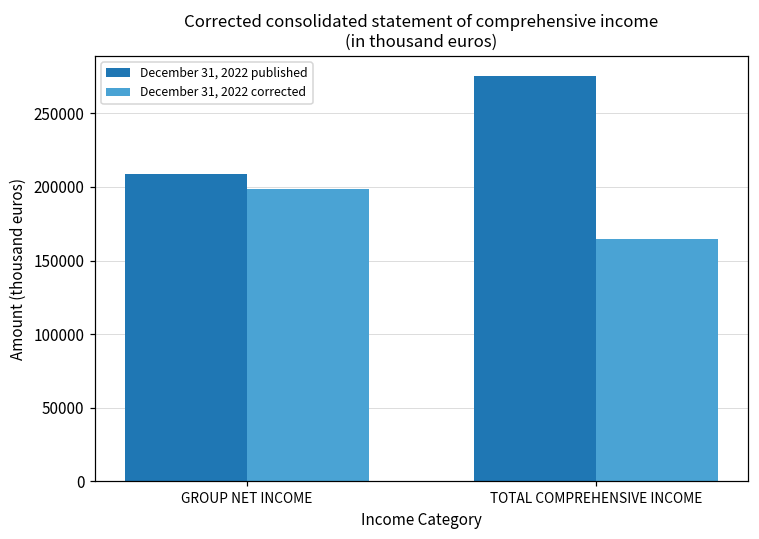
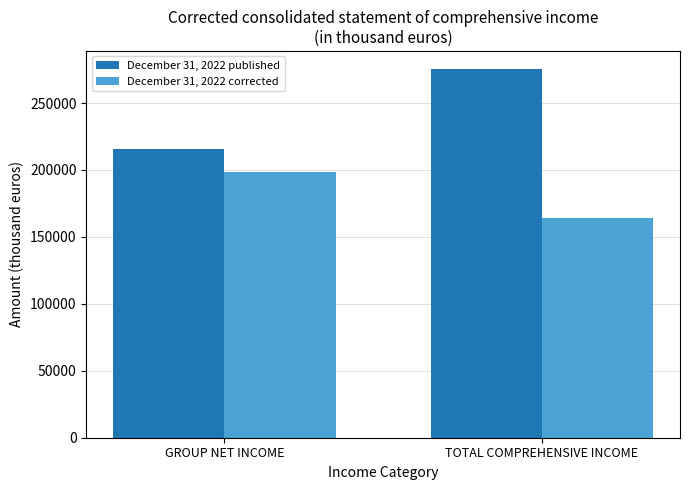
  {
    "December 31, 2022 published": {
-     "GROUP NET INCOME": 209000,
+     "GROUP NET INCOME": 216000,
      "TOTAL COMPREHENSIVE INCOME": 275000
    },
    "December 31, 2022 corrected": {
      "GROUP NET INCOME": 199000,
      "TOTAL COMPREHENSIVE INCOME": 165000
    }
  }
